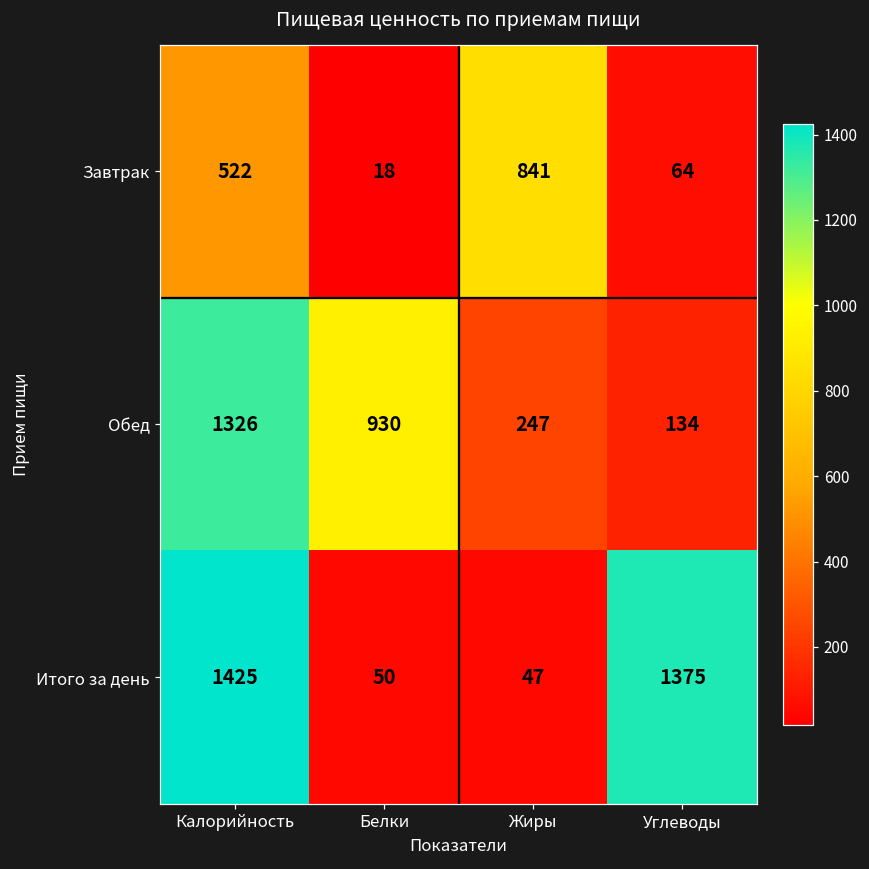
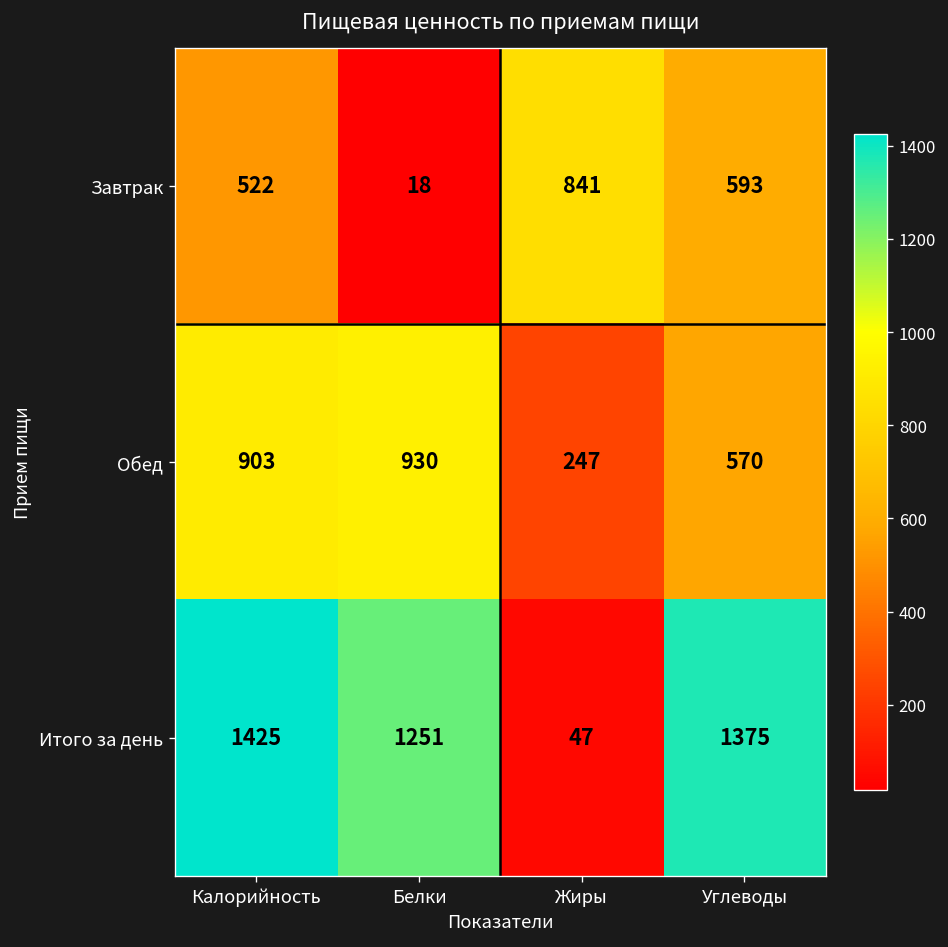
  {
    "Завтрак": {
      "Калорийность": 522,
      "Белки": 18,
      "Жиры": 841,
-     "Углеводы": 64
+     "Углеводы": 593
    },
    "Обед": {
-     "Калорийность": 1326,
+     "Калорийность": 903,
      "Белки": 930,
      "Жиры": 247,
-     "Углеводы": 134
+     "Углеводы": 570
    },
    "Итого за день": {
      "Калорийность": 1425,
-     "Белки": 50,
+     "Белки": 1251,
      "Жиры": 47,
      "Углеводы": 1375
    }
  }
